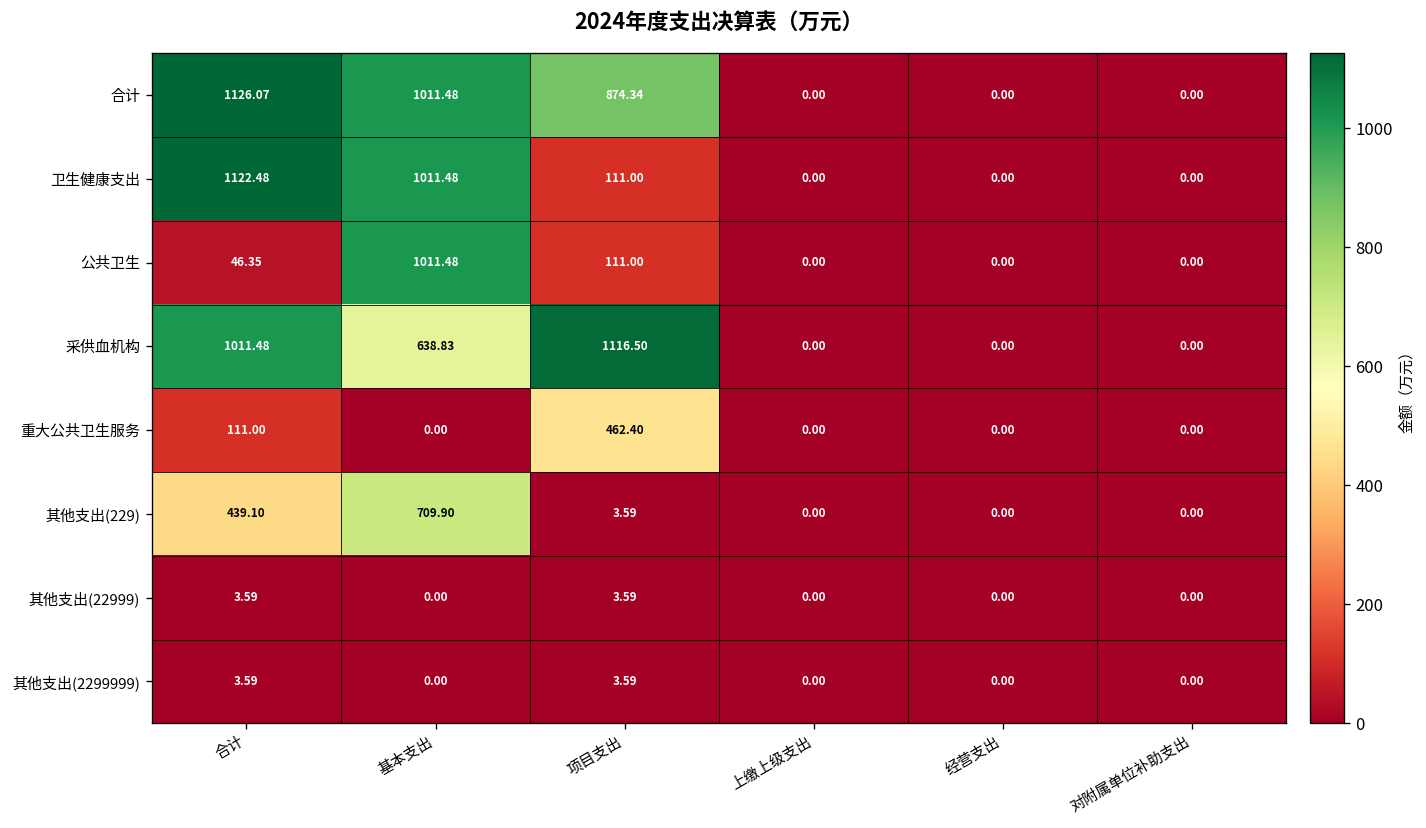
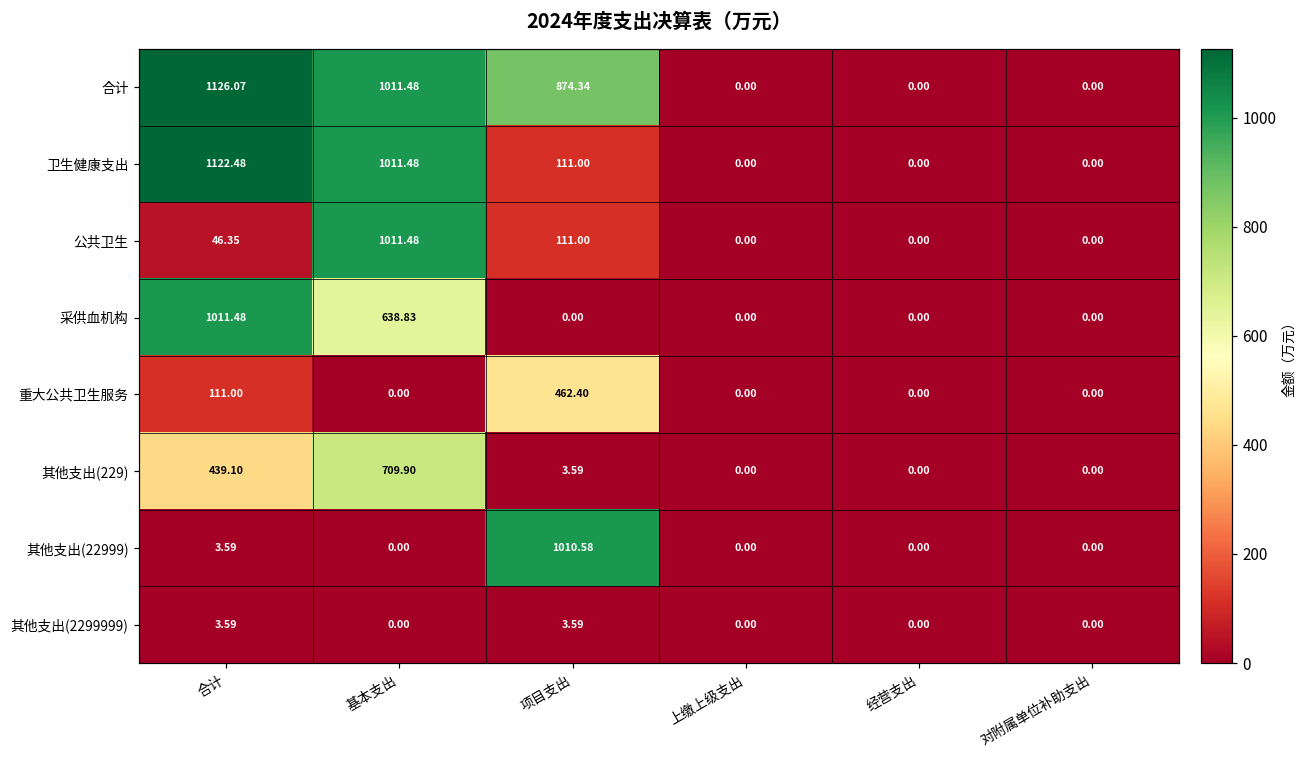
  {
    "合计": {
      "合计": 1126.07,
      "基本支出": 1011.48,
      "项目支出": 874.34,
      "上缴上级支出": 0.00,
      "经营支出": 0.00,
      "对附属单位补助支出": 0.00
    },
    "卫生健康支出": {
      "合计": 1122.48,
      "基本支出": 1011.48,
      "项目支出": 111.00,
      "上缴上级支出": 0.00,
      "经营支出": 0.00,
      "对附属单位补助支出": 0.00
    },
    "公共卫生": {
      "合计": 46.35,
      "基本支出": 1011.48,
      "项目支出": 111.00,
      "上缴上级支出": 0.00,
      "经营支出": 0.00,
      "对附属单位补助支出": 0.00
    },
    "采供血机构": {
      "合计": 1011.48,
      "基本支出": 638.83,
-     "项目支出": 1116.50,
+     "项目支出": 0.00,
      "上缴上级支出": 0.00,
      "经营支出": 0.00,
      "对附属单位补助支出": 0.00
    },
    "重大公共卫生服务": {
      "合计": 111.00,
      "基本支出": 0.00,
      "项目支出": 462.40,
      "上缴上级支出": 0.00,
      "经营支出": 0.00,
      "对附属单位补助支出": 0.00
    },
    "其他支出(229)": {
      "合计": 439.10,
      "基本支出": 709.90,
      "项目支出": 3.59,
      "上缴上级支出": 0.00,
      "经营支出": 0.00,
      "对附属单位补助支出": 0.00
    },
    "其他支出(22999)": {
      "合计": 3.59,
      "基本支出": 0.00,
-     "项目支出": 3.59,
+     "项目支出": 1010.58,
      "上缴上级支出": 0.00,
      "经营支出": 0.00,
      "对附属单位补助支出": 0.00
    },
    "其他支出(2299999)": {
      "合计": 3.59,
      "基本支出": 0.00,
      "项目支出": 3.59,
      "上缴上级支出": 0.00,
      "经营支出": 0.00,
      "对附属单位补助支出": 0.00
    }
  }
